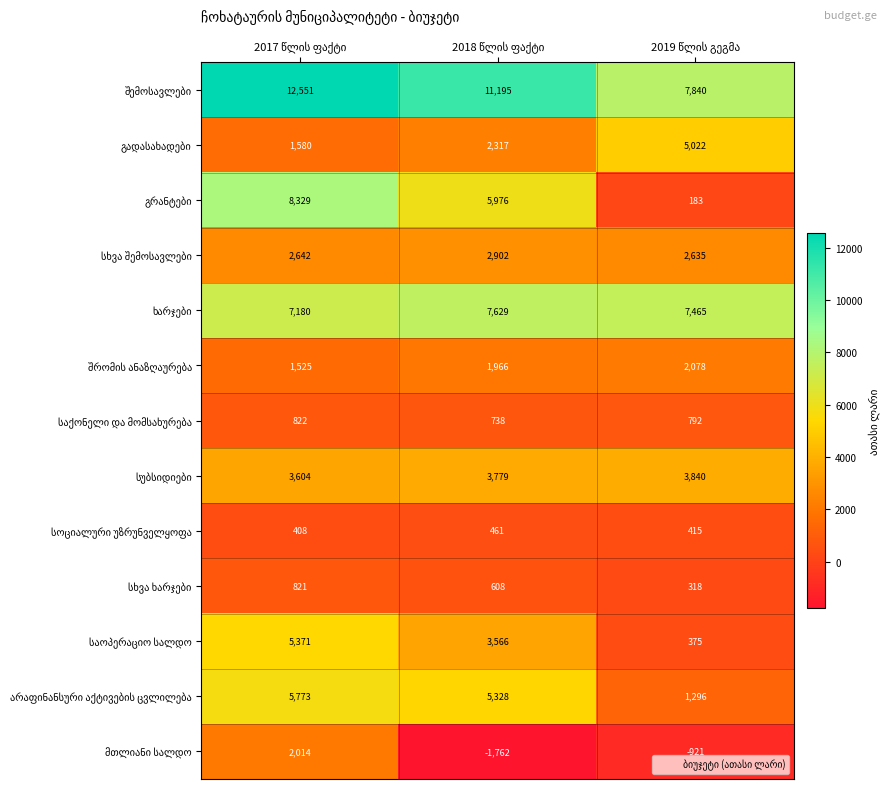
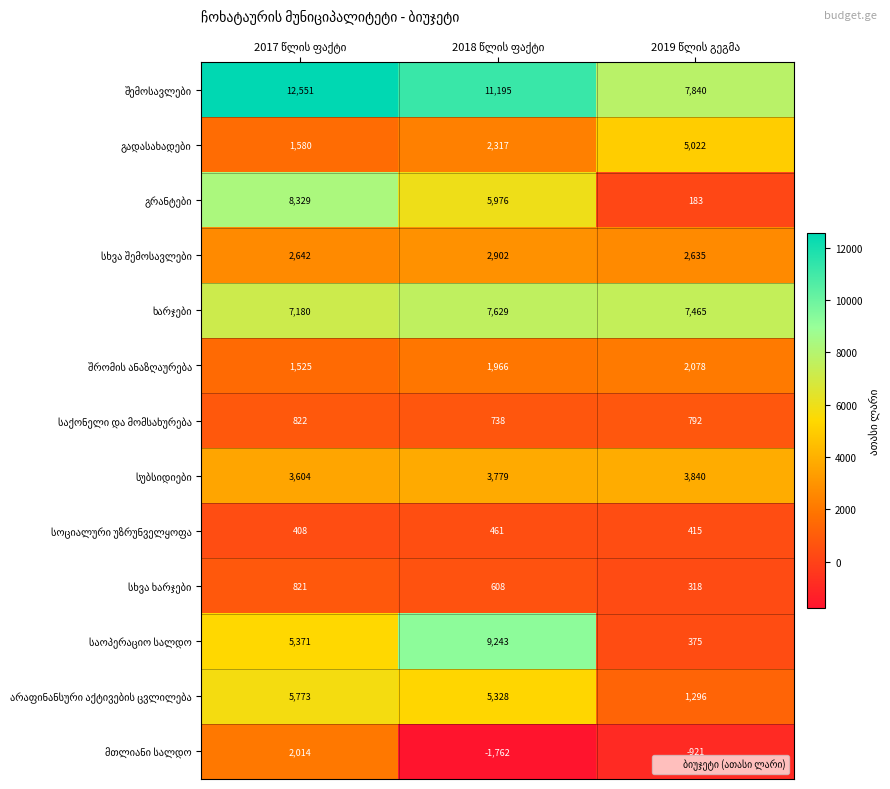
  {
    "შემოსავლები": {
      "2017 წლის ფაქტი": "12,551",
      "2018 წლის ფაქტი": "11,195",
      "2019 წლის გეგმა": "7,840"
    },
    "გადასახადები": {
      "2017 წლის ფაქტი": "1,580",
      "2018 წლის ფაქტი": "2,317",
      "2019 წლის გეგმა": "5,022"
    },
    "გრანტები": {
      "2017 წლის ფაქტი": "8,329",
      "2018 წლის ფაქტი": "5,976",
      "2019 წლის გეგმა": "183"
    },
    "სხვა შემოსავლები": {
      "2017 წლის ფაქტი": "2,642",
      "2018 წლის ფაქტი": "2,902",
      "2019 წლის გეგმა": "2,635"
    },
    "ხარჯები": {
      "2017 წლის ფაქტი": "7,180",
      "2018 წლის ფაქტი": "7,629",
      "2019 წლის გეგმა": "7,465"
    },
    "შრომის ანაზღაურება": {
      "2017 წლის ფაქტი": "1,525",
      "2018 წლის ფაქტი": "1,966",
      "2019 წლის გეგმა": "2,078"
    },
    "საქონელი და მომსახურება": {
      "2017 წლის ფაქტი": "822",
      "2018 წლის ფაქტი": "738",
      "2019 წლის გეგმა": "792"
    },
    "სუბსიდიები": {
      "2017 წლის ფაქტი": "3,604",
      "2018 წლის ფაქტი": "3,779",
      "2019 წლის გეგმა": "3,840"
    },
    "სოციალური უზრუნველყოფა": {
      "2017 წლის ფაქტი": "408",
      "2018 წლის ფაქტი": "461",
      "2019 წლის გეგმა": "415"
    },
    "სხვა ხარჯები": {
      "2017 წლის ფაქტი": "821",
      "2018 წლის ფაქტი": "608",
      "2019 წლის გეგმა": "318"
    },
    "საოპერაციო სალდო": {
      "2017 წლის ფაქტი": "5,371",
-     "2018 წლის ფაქტი": "3,566",
+     "2018 წლის ფაქტი": "9,243",
      "2019 წლის გეგმა": "375"
    },
    "არაფინანსური აქტივების ცვლილება": {
      "2017 წლის ფაქტი": "5,773",
      "2018 წლის ფაქტი": "5,328",
      "2019 წლის გეგმა": "1,296"
    },
    "მთლიანი სალდო": {
      "2017 წლის ფაქტი": "2,014",
      "2018 წლის ფაქტი": "-1,762"
    }
  }
